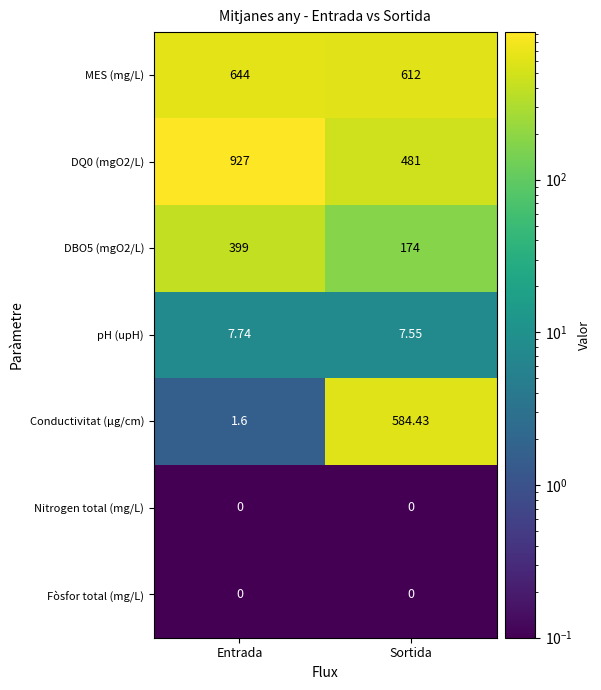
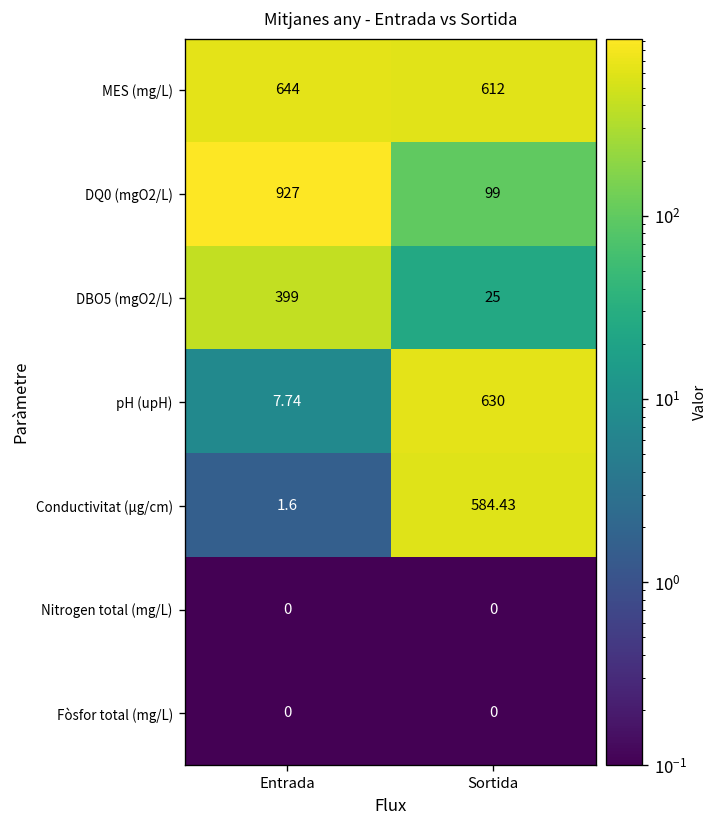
  {
    "MES (mg/L)": {
      "Entrada": 644,
      "Sortida": 612
    },
    "DQ0 (mgO2/L)": {
      "Entrada": 927,
-     "Sortida": 481
+     "Sortida": 99
    },
    "DBO5 (mgO2/L)": {
      "Entrada": 399,
-     "Sortida": 174
+     "Sortida": 25
    },
    "pH (upH)": {
      "Entrada": 7.74,
-     "Sortida": 7.55
+     "Sortida": 630
    },
    "Conductivitat (µg/cm)": {
      "Entrada": 1.6,
      "Sortida": 584.43
    },
    "Nitrogen total (mg/L)": {
      "Entrada": 0,
      "Sortida": 0
    },
    "Fòsfor total (mg/L)": {
      "Entrada": 0,
      "Sortida": 0
    }
  }
